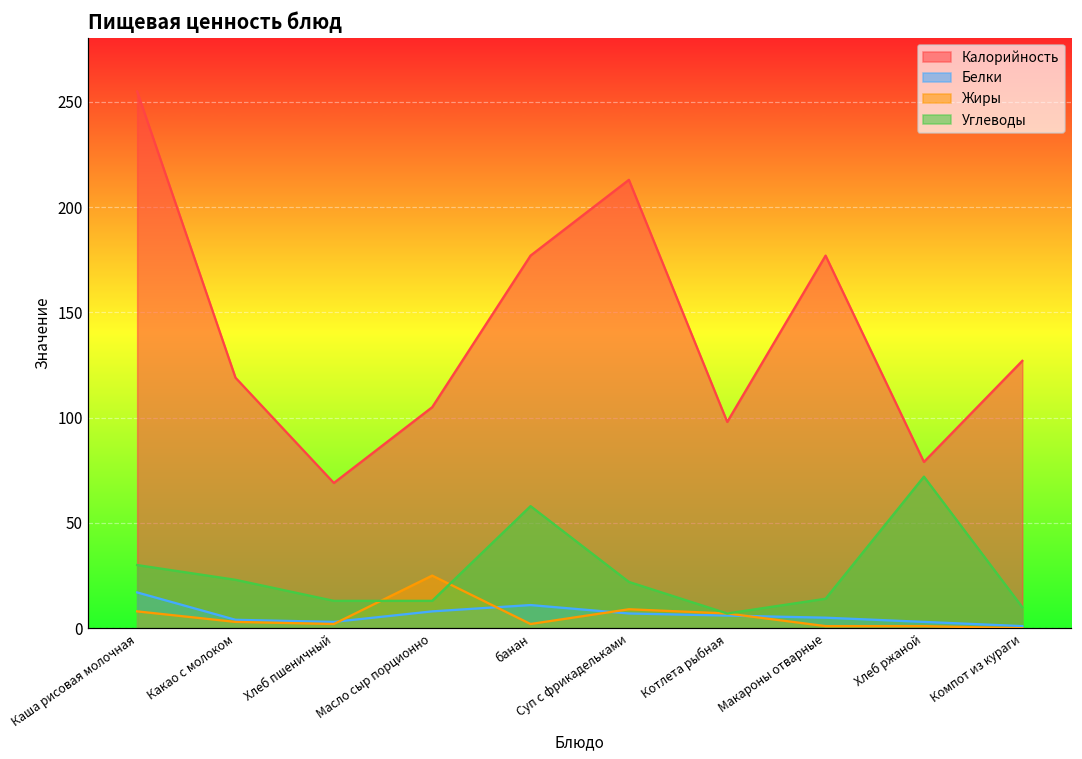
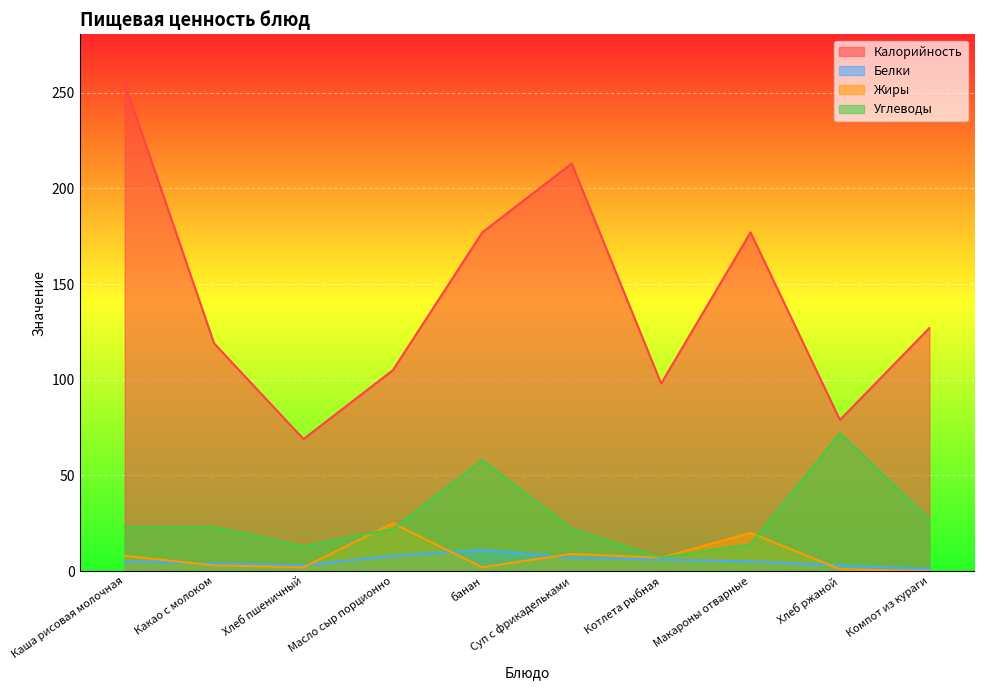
  {
    "Калорийность": {
      "Каша рисовая молочная": 255,
      "Какао с молоком": 119,
      "Хлеб пшеничный": 69,
      "Масло сыр порционно": 105,
      "банан": 177,
      "Суп с фрикадельками": 213,
      "Котлета рыбная": 98,
      "Макароны отварные": 177,
      "Хлеб ржаной": 79,
      "Компот из кураги": 127
    },
    "Белки": {
-     "Каша рисовая молочная": 17,
+     "Каша рисовая молочная": 5,
      "Масло сыр порционно": 8,
      "банан": 11,
      "Суп с фрикадельками": 7,
      "Макароны отварные": 5,
      "Хлеб ржаной": 3
    },
    "Жиры": {
      "Каша рисовая молочная": 8,
      "Масло сыр порционно": 25,
      "банан": 2,
      "Суп с фрикадельками": 9,
-     "Макароны отварные": 1,
+     "Макароны отварные": 20,
      "Хлеб ржаной": 1
    },
    "Углеводы": {
-     "Каша рисовая молочная": 30,
+     "Каша рисовая молочная": 23,
      "Какао с молоком": 23,
      "Хлеб пшеничный": 13,
-     "Масло сыр порционно": 13,
+     "Масло сыр порционно": 22,
      "банан": 58,
      "Суп с фрикадельками": 22,
      "Макароны отварные": 14,
      "Хлеб ржаной": 72,
-     "Компот из кураги": 10
+     "Компот из кураги": 27
    }
  }
